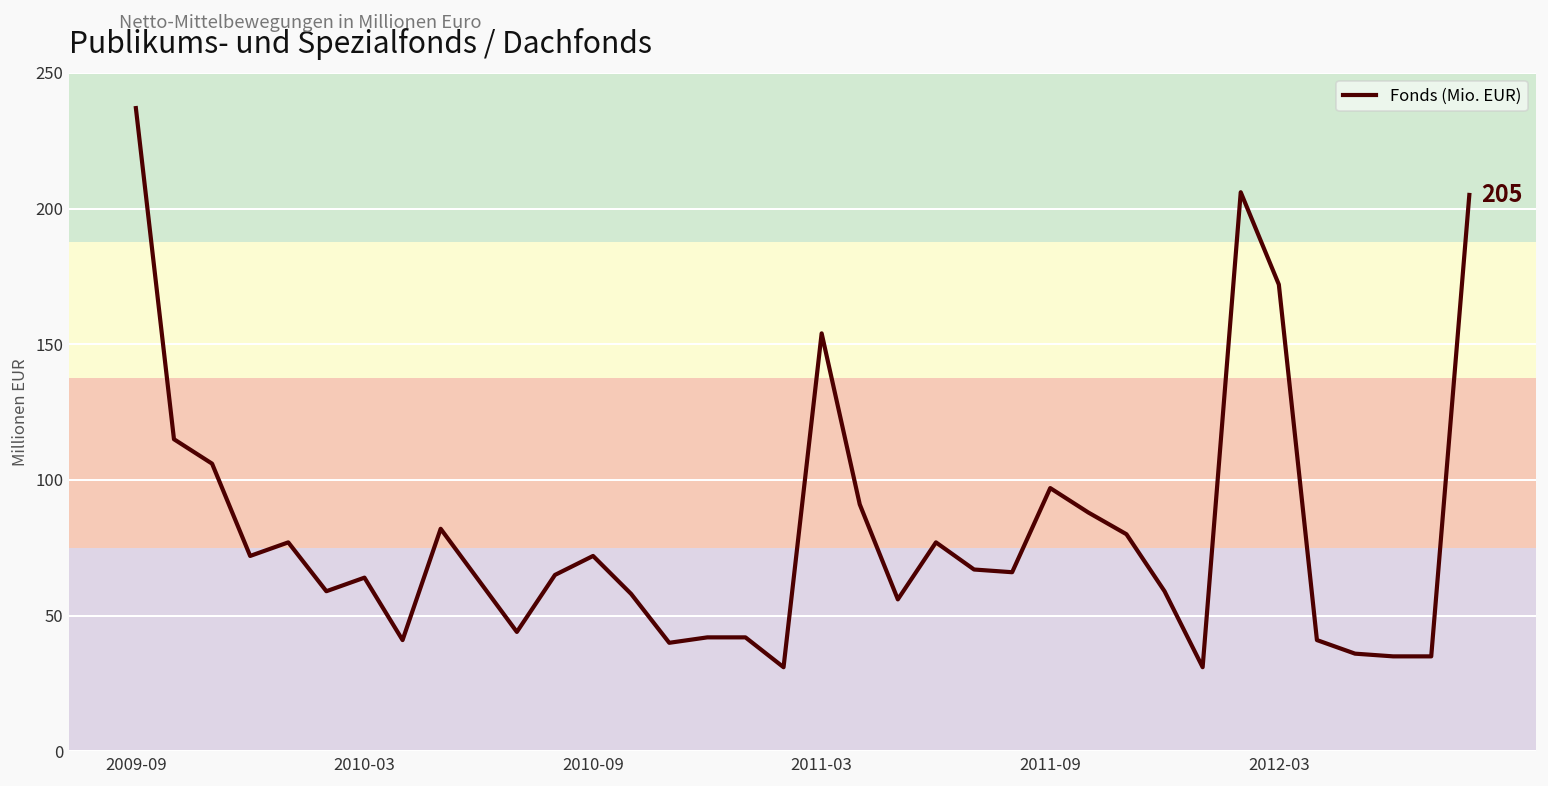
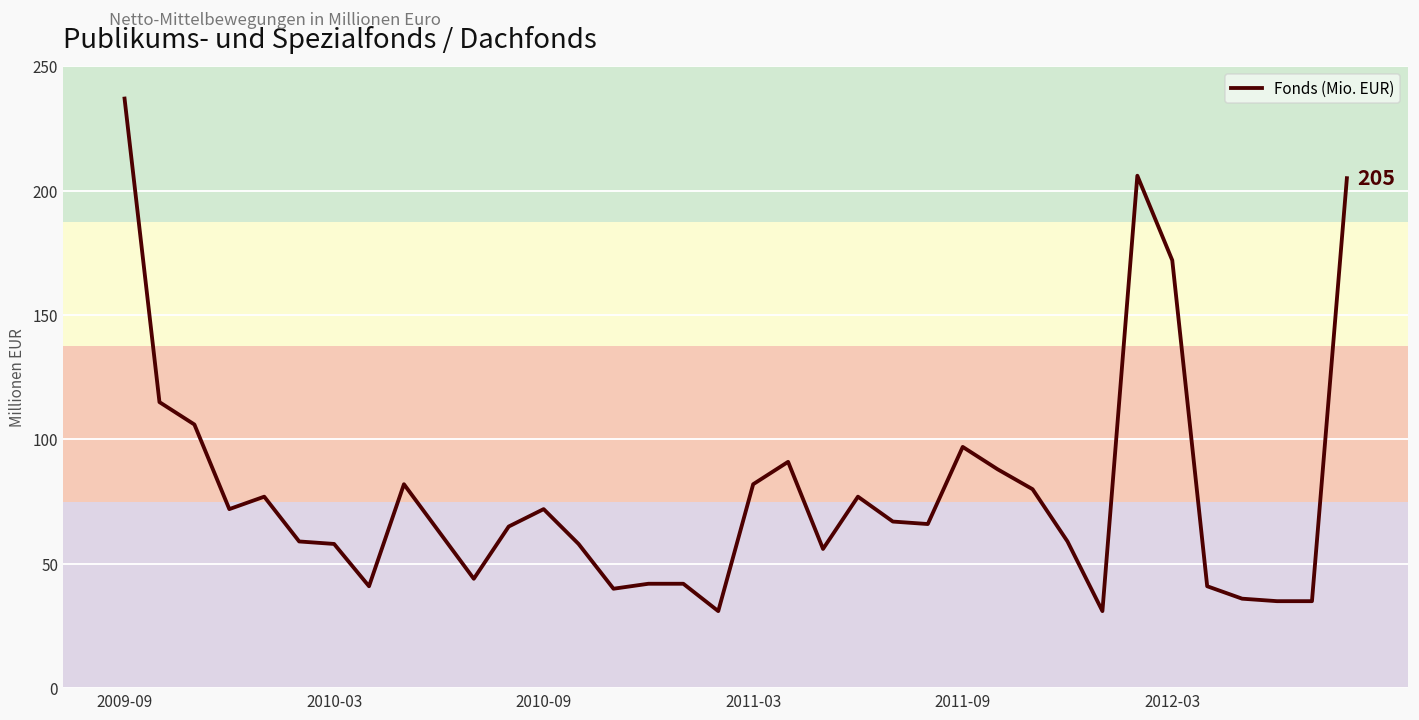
  {
    "2009-09": 237,
-   "2010-03": 64,
+   "2010-03": 58,
    "2010-09": 72,
-   "2011-03": 154,
+   "2011-03": 82,
    "2011-09": 97,
    "2012-03": 172
  }
